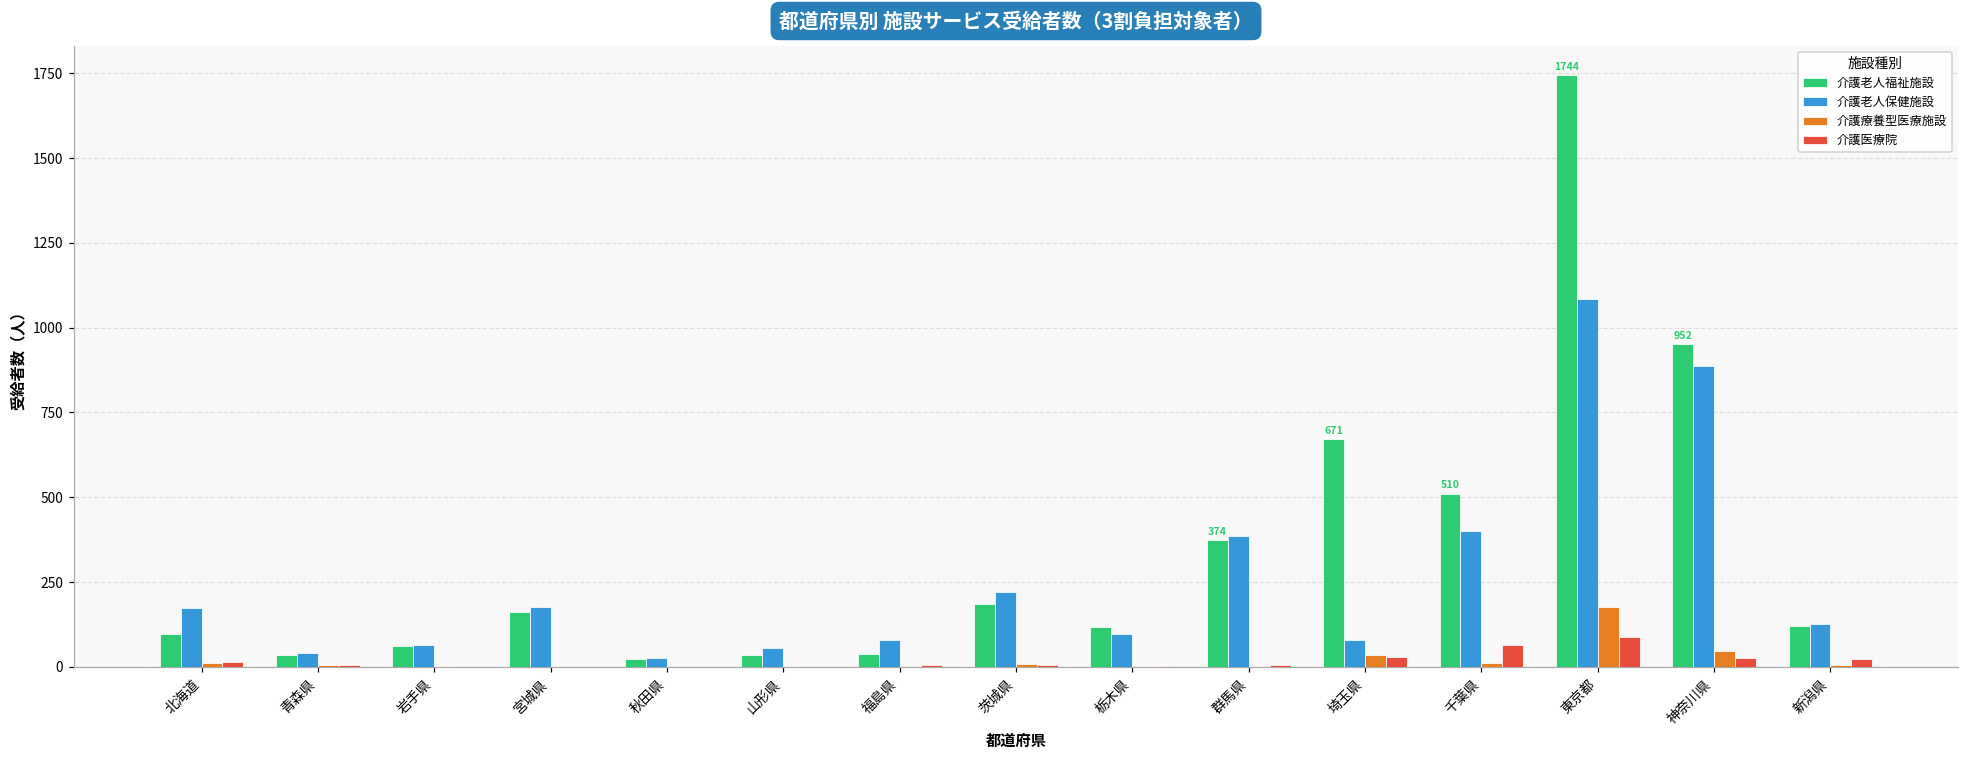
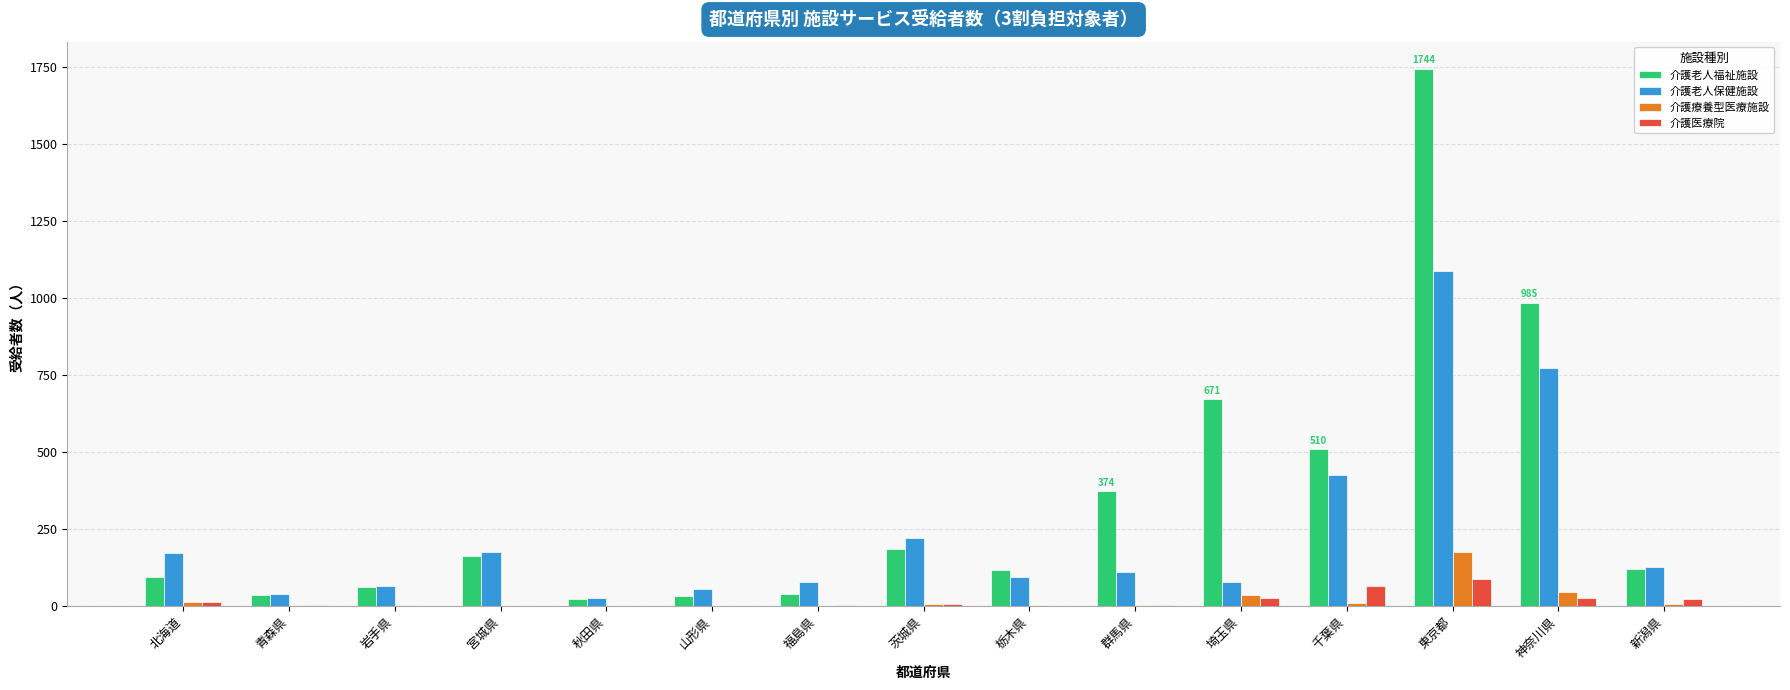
  {
    "介護老人福祉施設": {
      "群馬県": 374,
      "埼玉県": 671,
      "千葉県": 510,
      "東京都": 1744,
-     "神奈川県": 952
+     "神奈川県": 985
    },
    "介護老人保健施設": {
      "北海道": 170,
      "青森県": 40,
      "岩手県": 70,
      "宮城県": 180,
      "秋田県": 30,
      "山形県": 60,
      "福島県": 80,
      "茨城県": 220,
      "栃木県": 100,
-     "群馬県": 390,
+     "群馬県": 110,
      "埼玉県": 80,
-     "千葉県": 400,
+     "千葉県": 430,
      "東京都": 1090,
-     "神奈川県": 890,
+     "神奈川県": 770,
      "新潟県": 130
    }
  }
